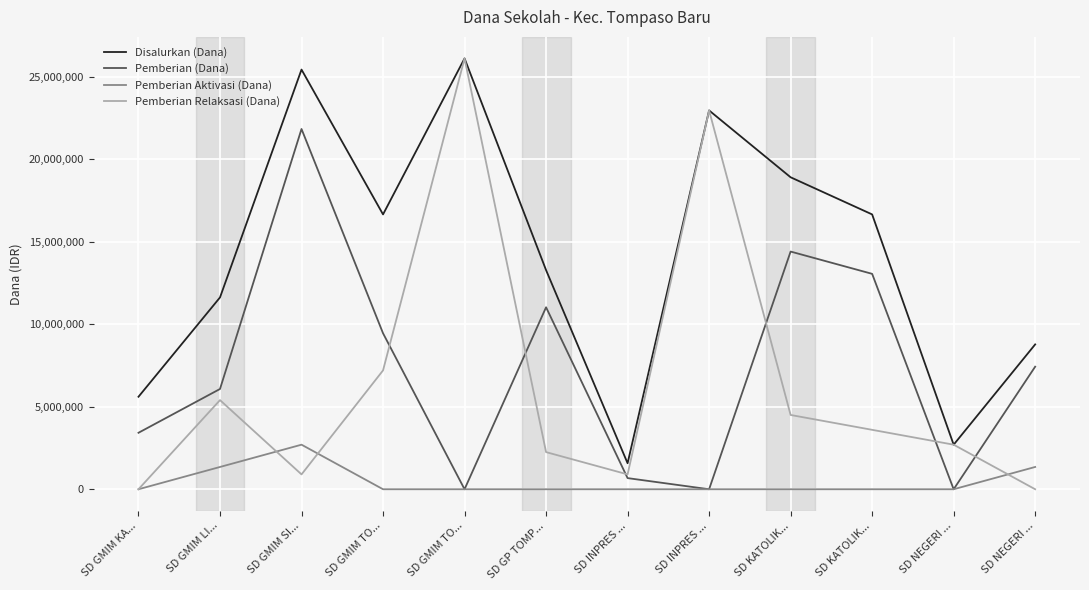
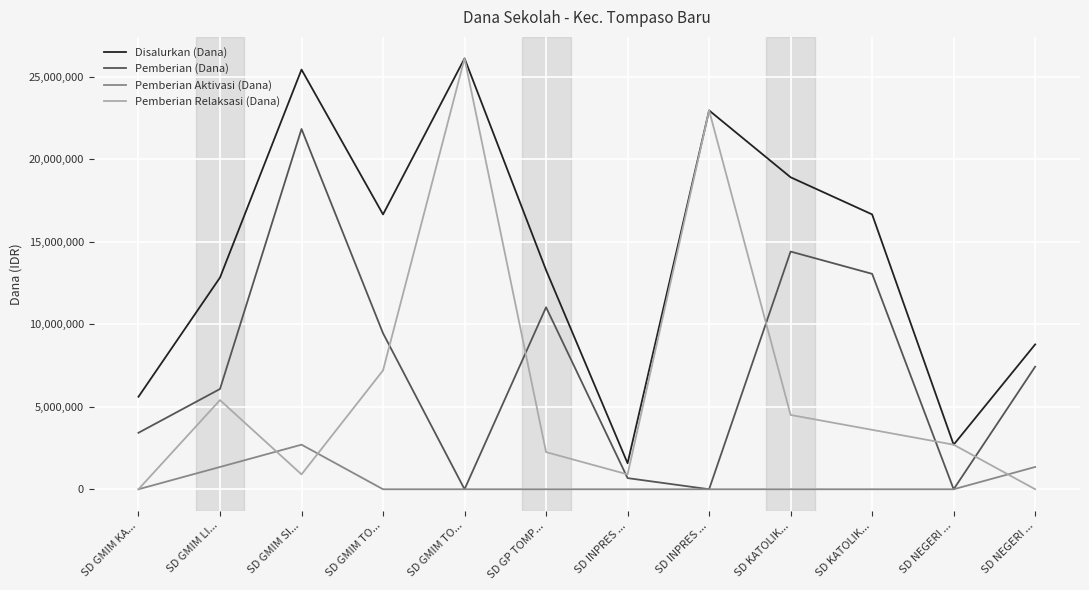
  {
    "Disalurkan (Dana)": {
      "SD GMIM KA...": "5,600,000",
-     "SD GMIM LI...": "11,600,000",
+     "SD GMIM LI...": "12,800,000",
      "SD GMIM SI...": "25,400,000",
      "SD GP TOMP...": "13,300,000"
    },
    "Pemberian (Dana)": {
      "SD GMIM KA...": "3,400,000",
      "SD GMIM LI...": "6,100,000",
      "SD GMIM SI...": "21,800,000",
      "SD GP TOMP...": "11,000,000"
    }
  }
